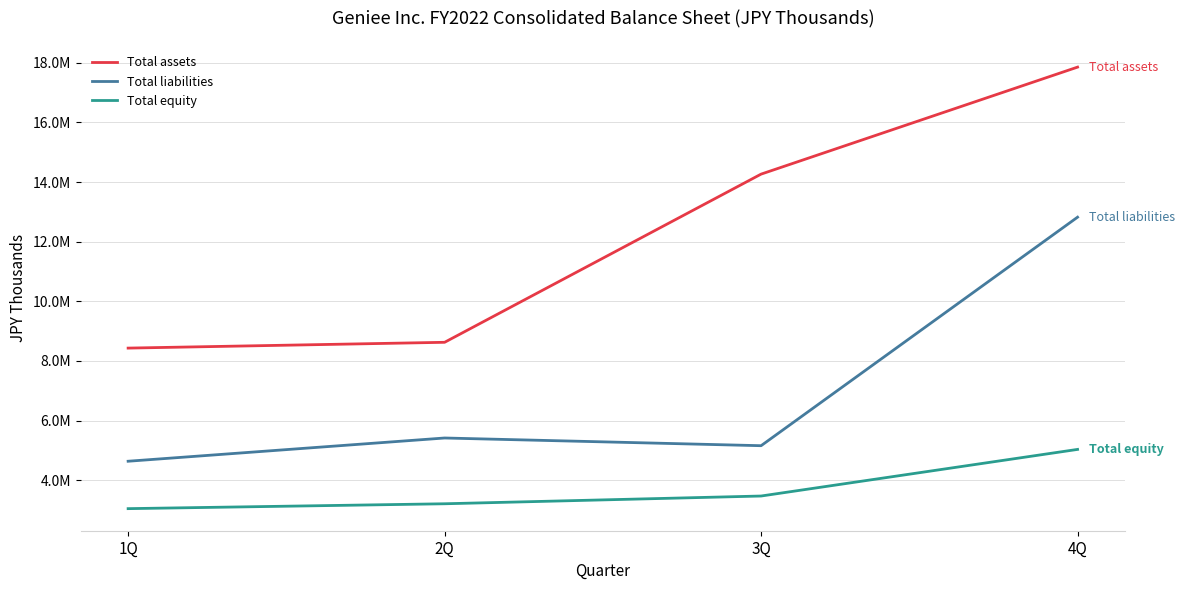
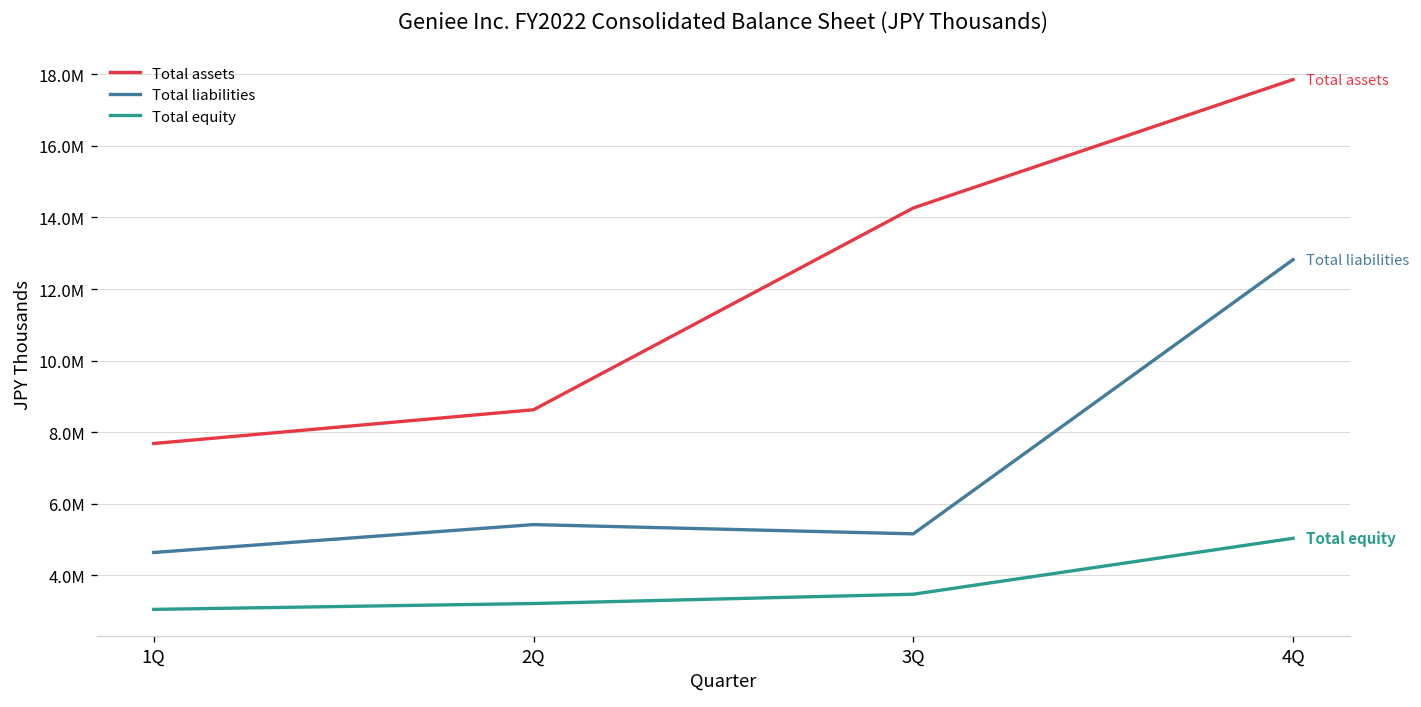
  {
    "Total assets": {
-     "1Q": 8400000,
+     "1Q": 7700000,
      "2Q": 8600000,
      "3Q": 14300000,
      "4Q": 17900000
    }
  }
